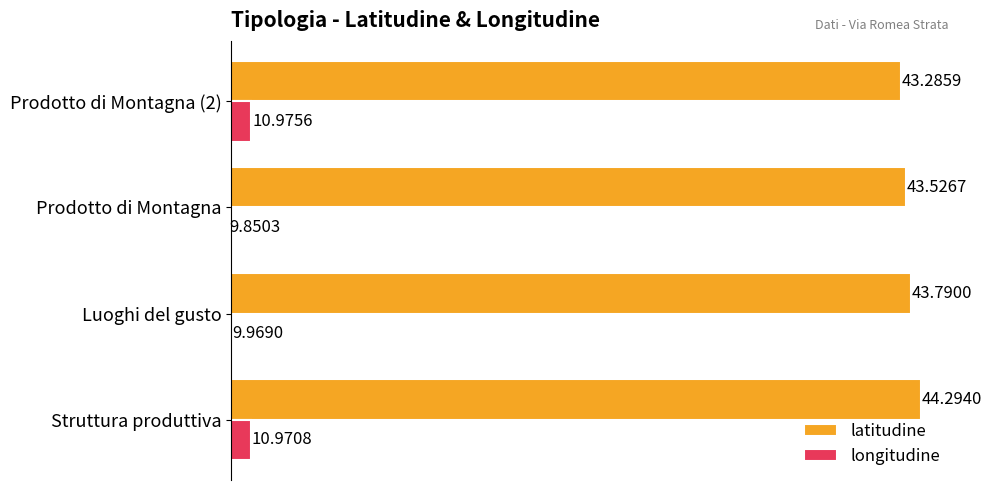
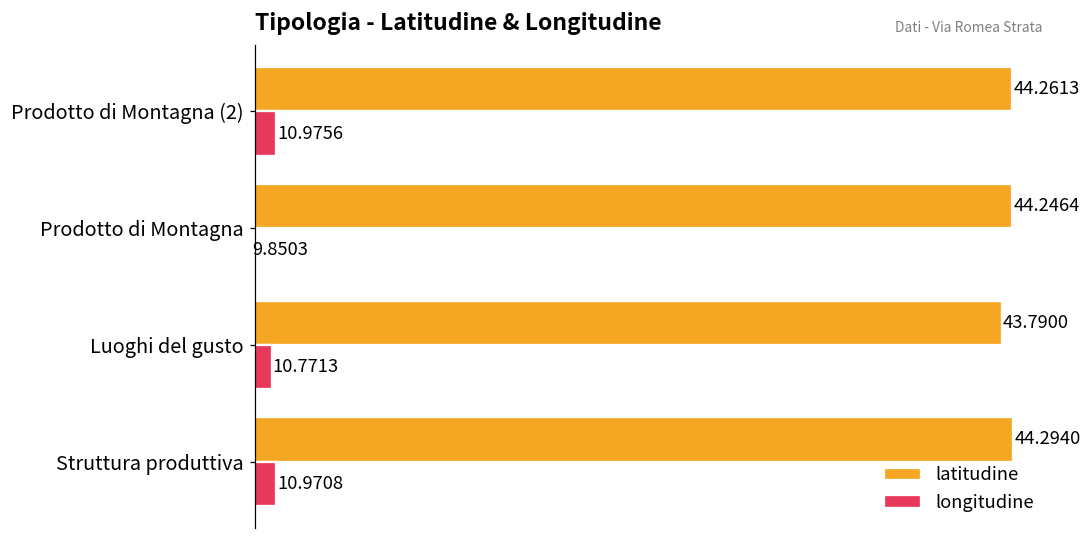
  {
    "latitudine": {
-     "Prodotto di Montagna (2)": 43.2859,
-     "Prodotto di Montagna": 43.5267,
+     "Prodotto di Montagna (2)": 44.2613,
+     "Prodotto di Montagna": 44.2464,
      "Luoghi del gusto": 43.7900,
      "Struttura produttiva": 44.2940
    },
    "longitudine": {
      "Prodotto di Montagna (2)": 10.9756,
-     "Luoghi del gusto": 9.9690,
+     "Luoghi del gusto": 10.7713,
      "Struttura produttiva": 10.9708
    }
  }
